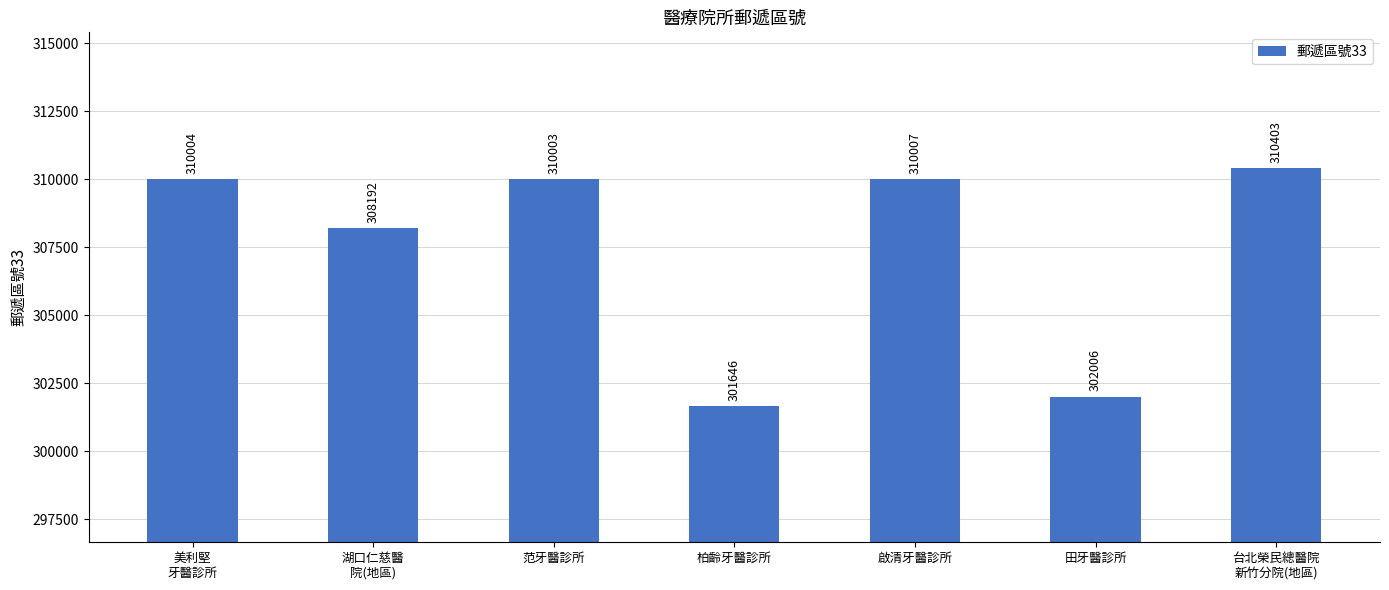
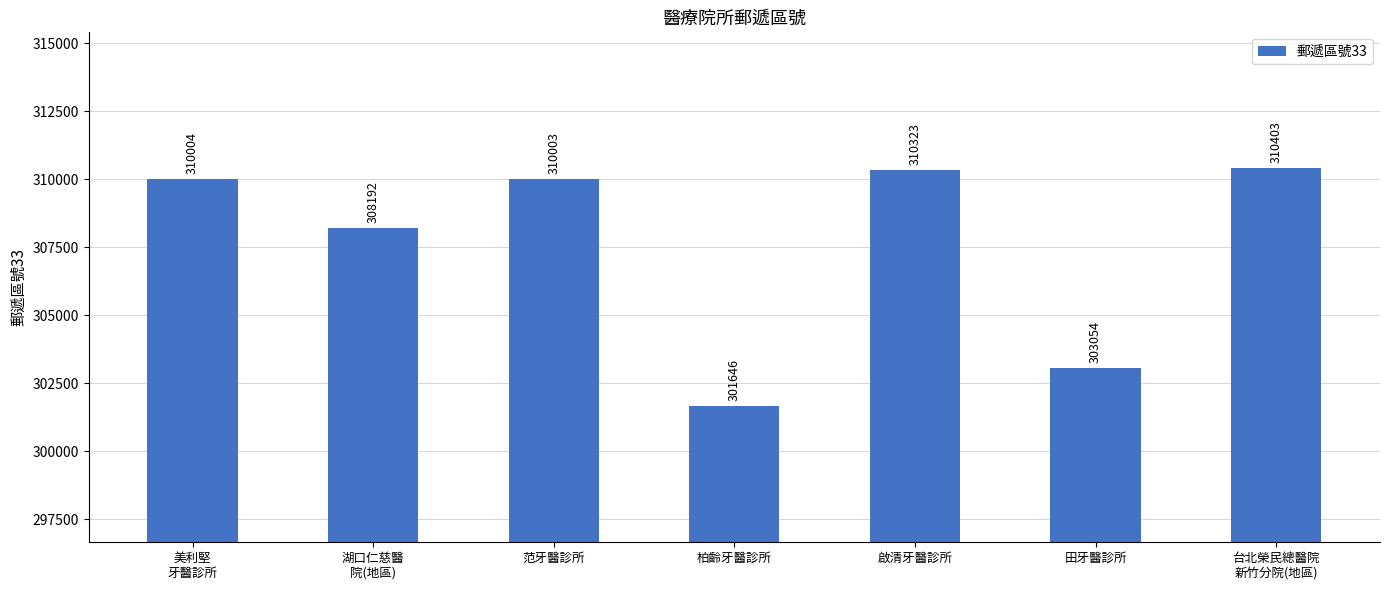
  {
    "美利堅 牙醫診所": 310004,
    "湖口仁慈醫 院(地區)": 308192,
    "范牙醫診所": 310003,
    "柏齡牙醫診所": 301646,
-   "啟清牙醫診所": 310007,
-   "田牙醫診所": 302006,
+   "啟清牙醫診所": 310323,
+   "田牙醫診所": 303054,
    "台北榮民總醫院 新竹分院(地區)": 310403
  }
